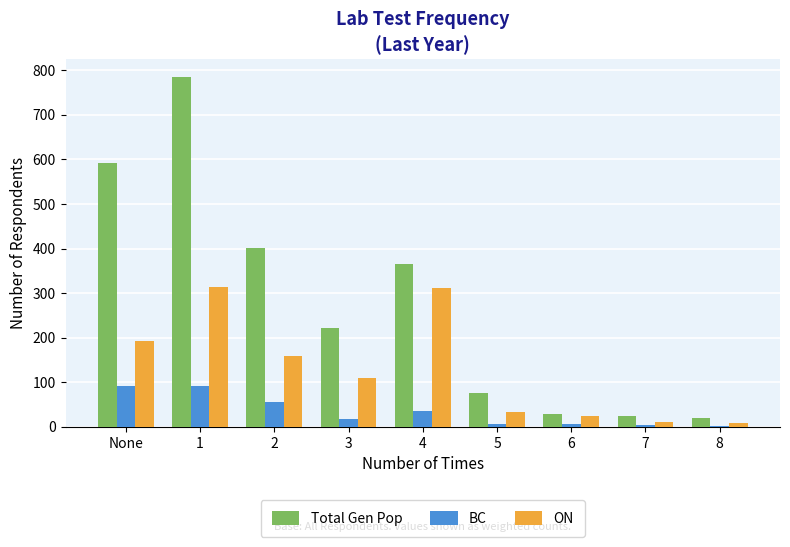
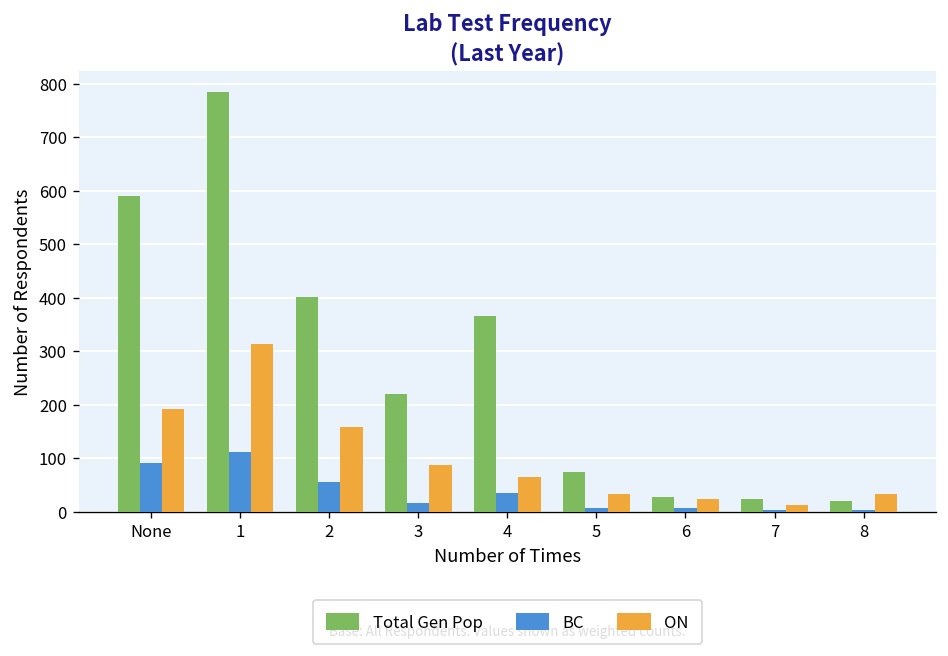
  {
    "Total Gen Pop": {
      "None": 590,
      "1": 790,
      "2": 400,
      "3": 220,
      "4": 370,
      "5": 80,
      "6": 30,
      "7": 20,
      "8": 20
    },
    "BC": {
      "None": 90,
-     "1": 90,
+     "1": 110,
      "2": 60,
      "3": 20,
      "4": 40,
      "5": 10,
      "6": 10
    },
    "ON": {
      "None": 190,
      "1": 310,
      "2": 160,
-     "3": 110,
-     "4": 310,
+     "3": 90,
+     "4": 70,
      "5": 30,
      "6": 20,
      "7": 10,
-     "8": 10
+     "8": 30
    }
  }
